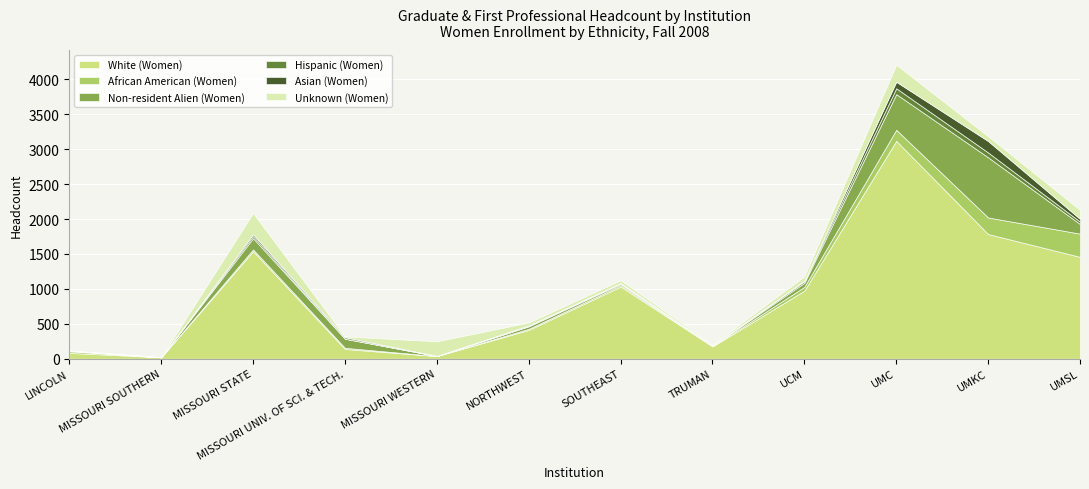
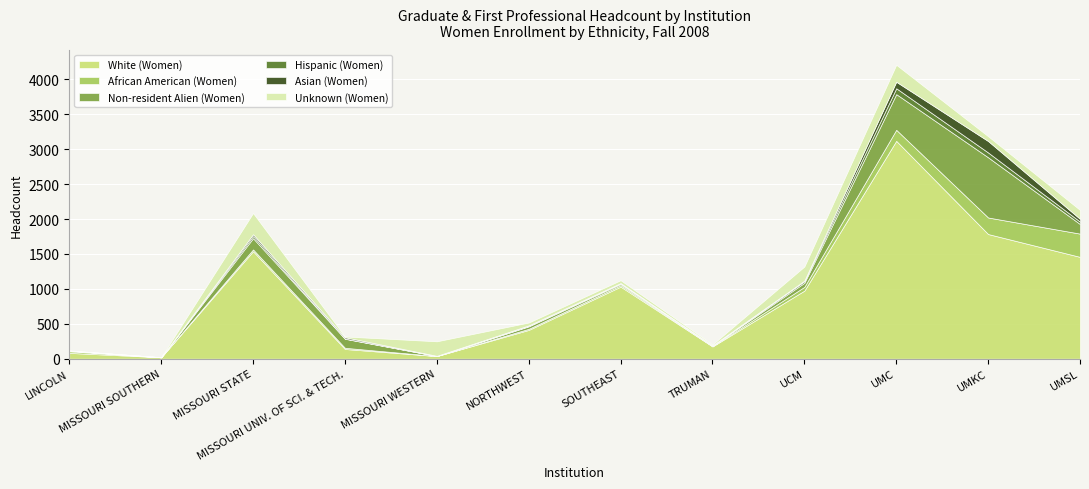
  {
    "Non-resident Alien (Women)": {
      "UMC": 500,
      "UMKC": 900
    },
    "Unknown (Women)": {
      "MISSOURI STATE": 300,
      "MISSOURI WESTERN": 200,
      "NORTHWEST": 0,
      "SOUTHEAST": 0,
-     "UCM": 100,
+     "UCM": 200,
      "UMC": 200,
      "UMKC": 100,
      "UMSL": 100
    }
  }
